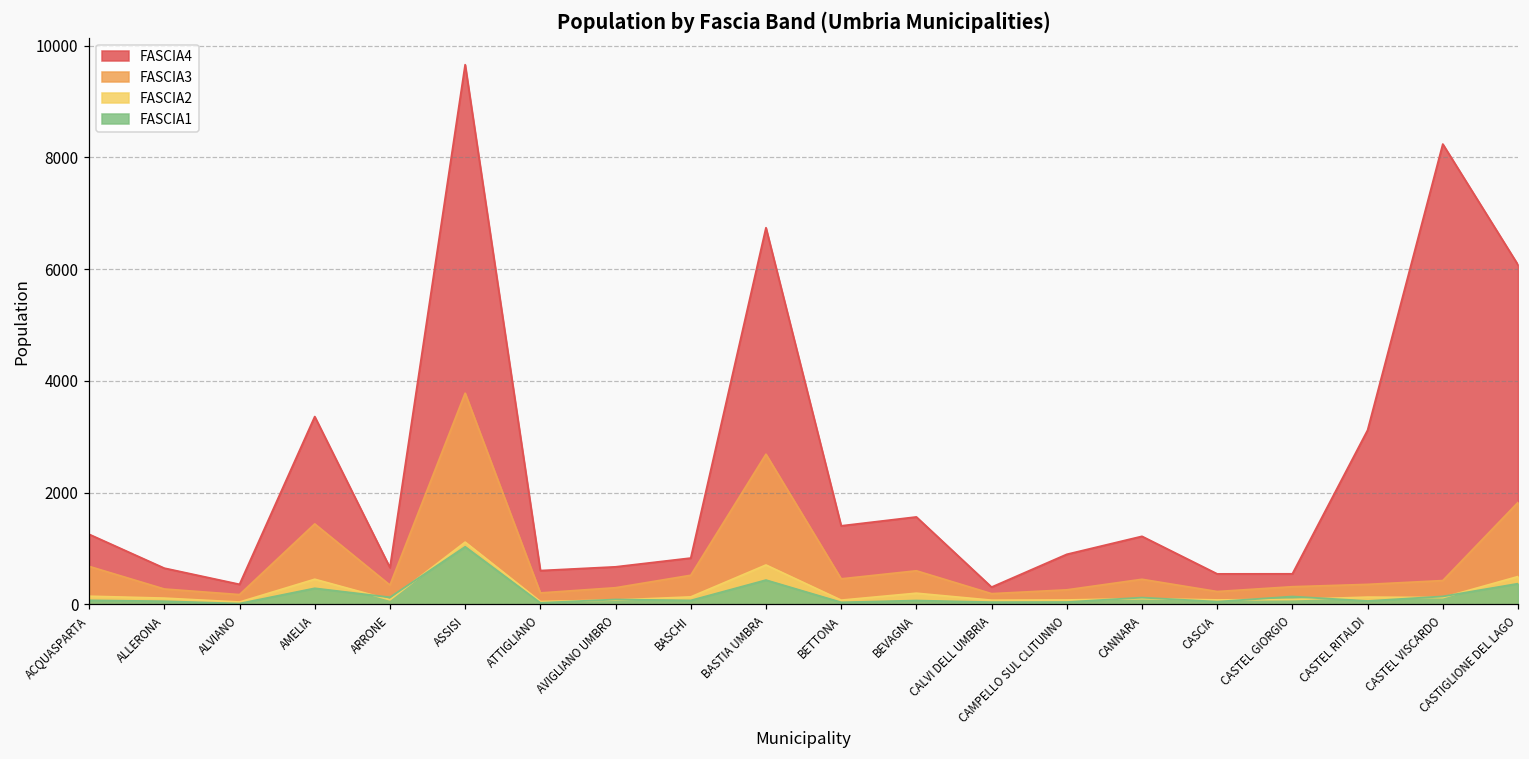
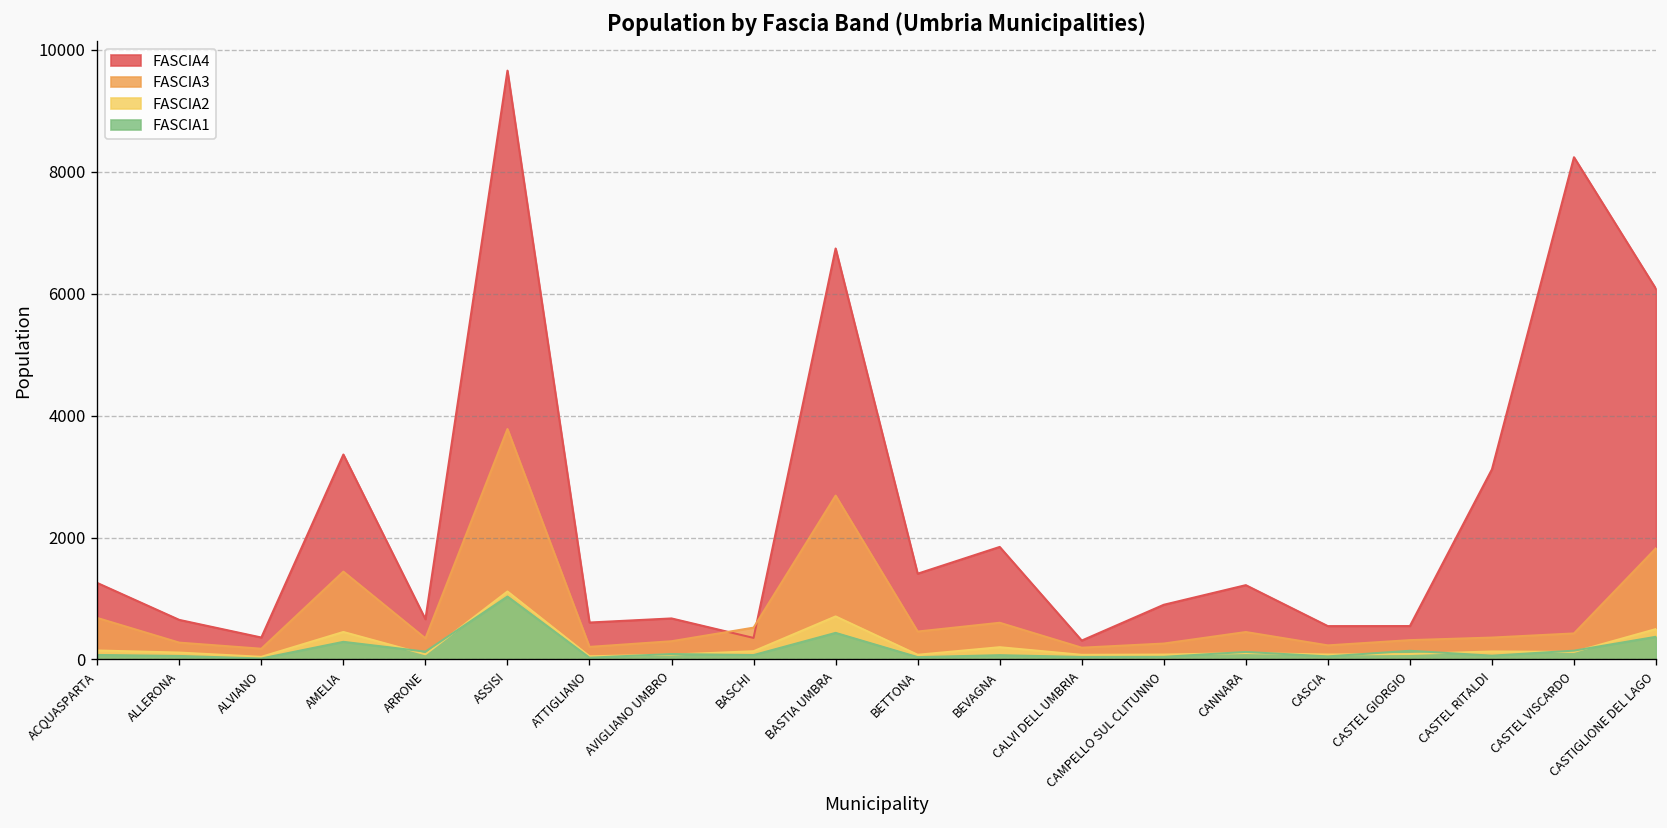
  {
    "FASCIA4": {
      "ACQUASPARTA": 1300,
      "ALLERONA": 600,
      "ALVIANO": 400,
      "AMELIA": 3400,
      "ARRONE": 700,
      "ASSISI": 9700,
      "ATTIGLIANO": 600,
      "AVIGLIANO UMBRO": 700,
-     "BASCHI": 800,
+     "BASCHI": 400,
      "BASTIA UMBRA": 6700,
      "BETTONA": 1400,
-     "BEVAGNA": 1600,
+     "BEVAGNA": 1800,
      "CALVI DELL UMBRIA": 300,
      "CAMPELLO SUL CLITUNNO": 900,
      "CANNARA": 1200,
      "CASCIA": 500,
      "CASTEL GIORGIO": 500,
      "CASTEL RITALDI": 3100,
      "CASTEL VISCARDO": 8200,
      "CASTIGLIONE DEL LAGO": 6100
    },
    "FASCIA1": {
      "ACQUASPARTA": 100,
      "ALLERONA": 100,
      "AMELIA": 300,
      "ASSISI": 1000,
      "BASCHI": 100,
      "BASTIA UMBRA": 400,
      "BEVAGNA": 100,
      "CASTEL GIORGIO": 100,
      "CASTEL RITALDI": 100,
      "CASTIGLIONE DEL LAGO": 400
    }
  }
